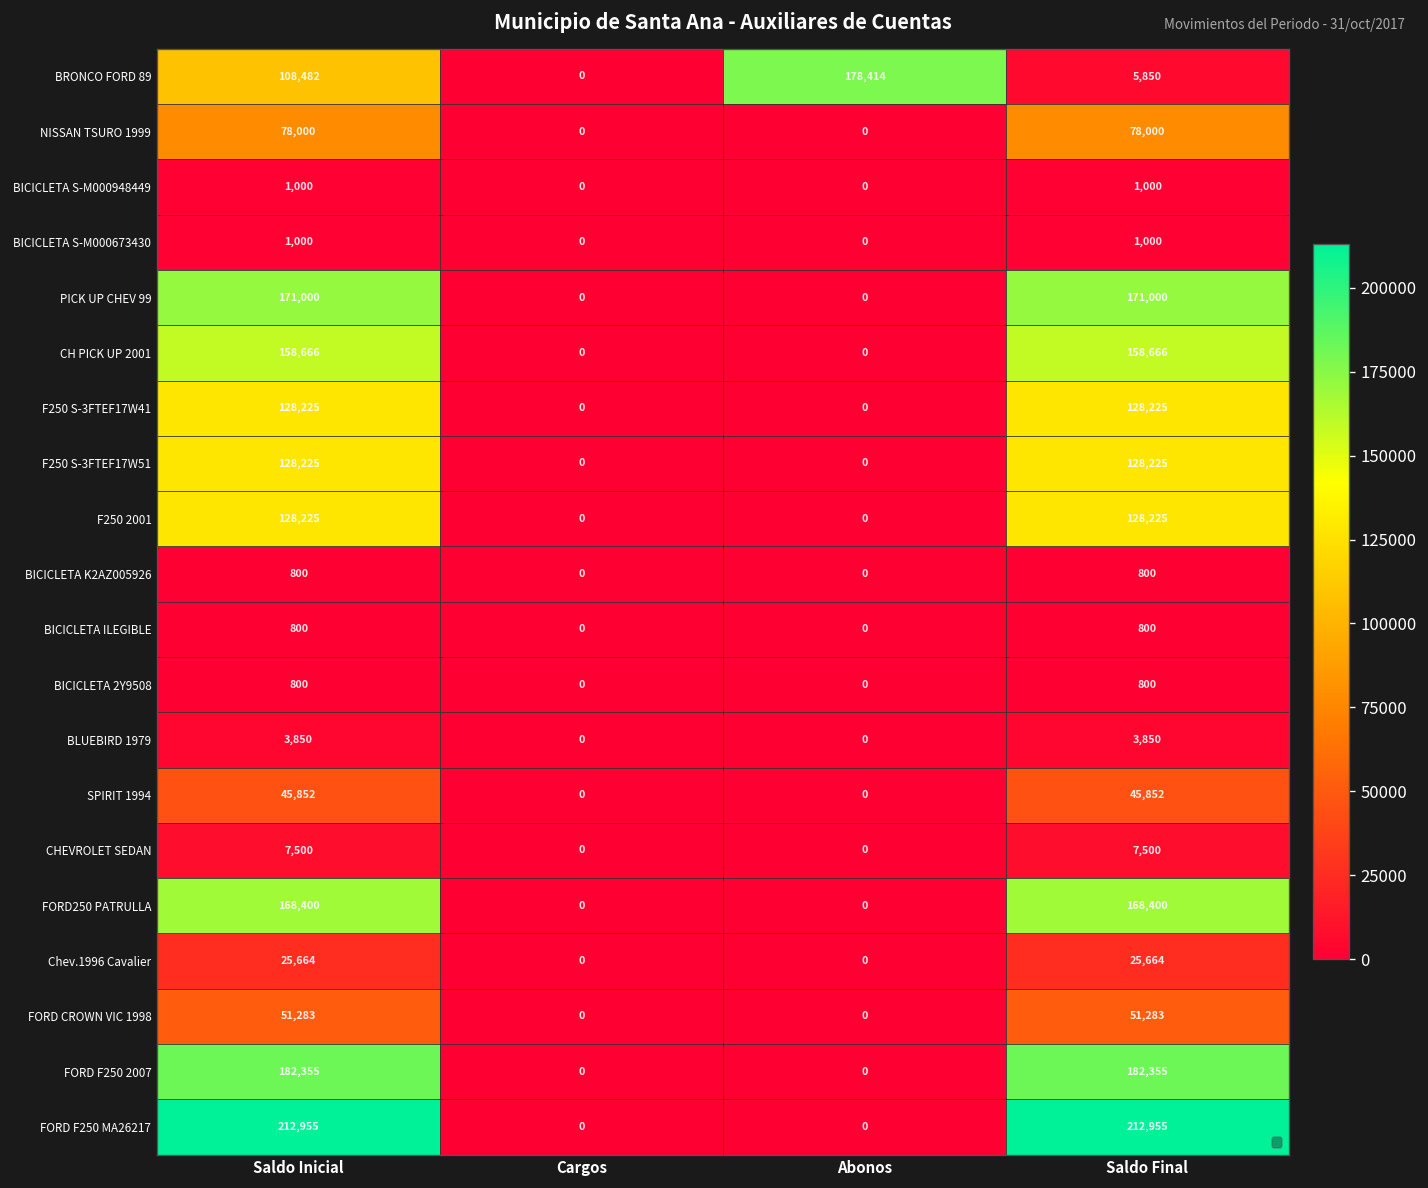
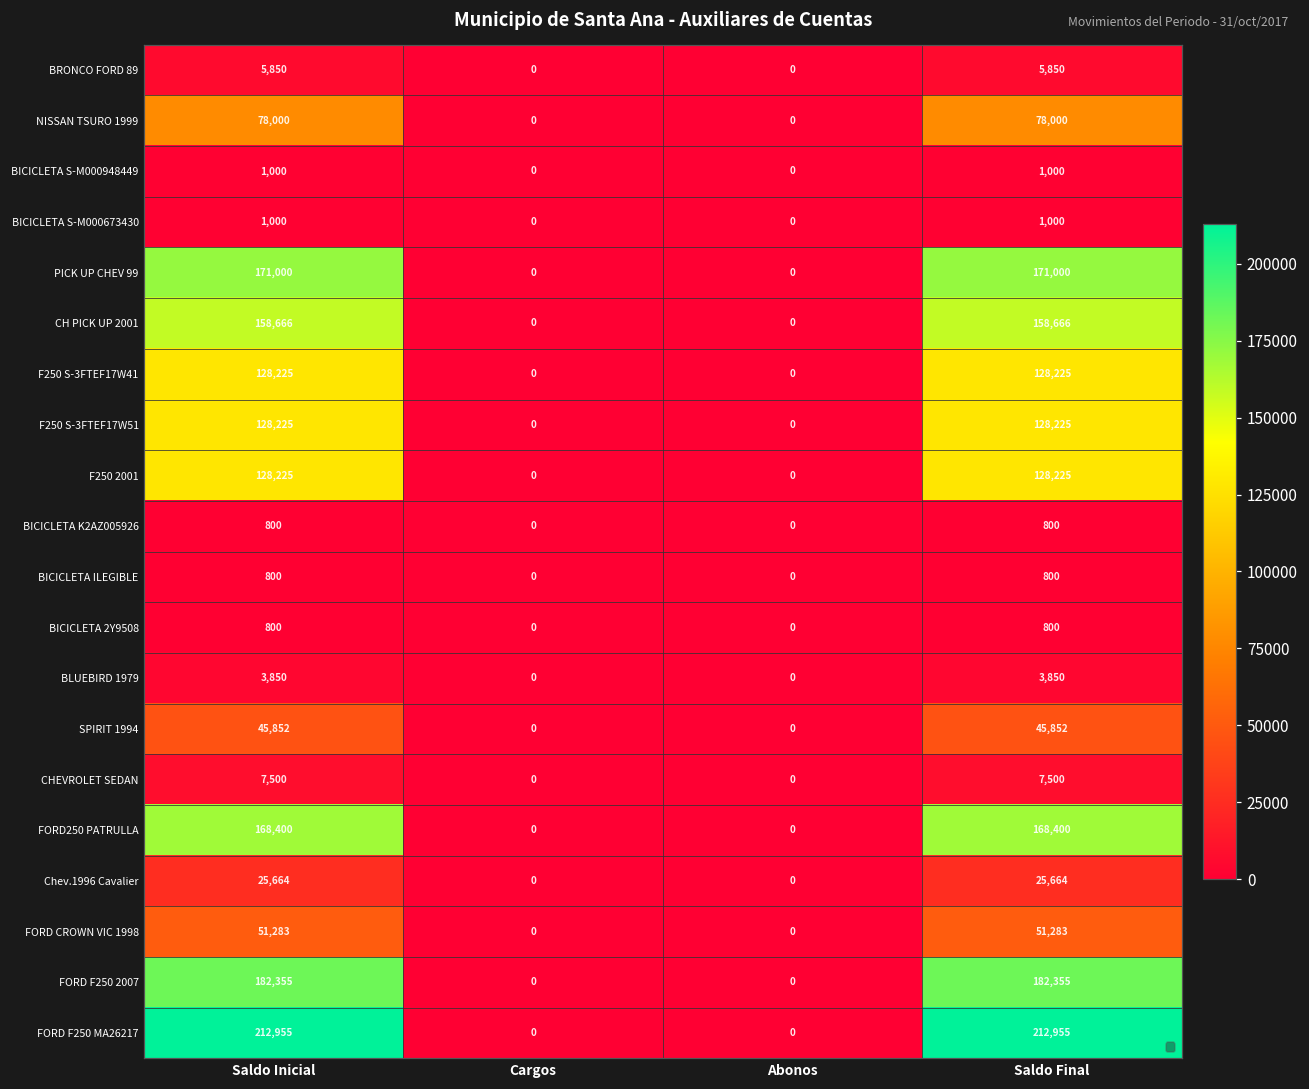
  {
    "BRONCO FORD 89": {
-     "Saldo Inicial": "108,482",
+     "Saldo Inicial": "5,850",
      "Cargos": "0",
-     "Abonos": "178,414",
+     "Abonos": "0",
      "Saldo Final": "5,850"
    },
    "NISSAN TSURO 1999": {
      "Saldo Inicial": "78,000",
      "Cargos": "0",
      "Abonos": "0",
      "Saldo Final": "78,000"
    },
    "BICICLETA S-M000948449": {
      "Saldo Inicial": "1,000",
      "Cargos": "0",
      "Abonos": "0",
      "Saldo Final": "1,000"
    },
    "BICICLETA S-M000673430": {
      "Saldo Inicial": "1,000",
      "Cargos": "0",
      "Abonos": "0",
      "Saldo Final": "1,000"
    },
    "PICK UP CHEV 99": {
      "Saldo Inicial": "171,000",
      "Cargos": "0",
      "Abonos": "0",
      "Saldo Final": "171,000"
    },
    "CH PICK UP 2001": {
      "Saldo Inicial": "158,666",
      "Cargos": "0",
      "Abonos": "0",
      "Saldo Final": "158,666"
    },
    "F250 S-3FTEF17W41": {
      "Saldo Inicial": "128,225",
      "Cargos": "0",
      "Abonos": "0",
      "Saldo Final": "128,225"
    },
    "F250 S-3FTEF17W51": {
      "Saldo Inicial": "128,225",
      "Cargos": "0",
      "Abonos": "0",
      "Saldo Final": "128,225"
    },
    "F250 2001": {
      "Saldo Inicial": "128,225",
      "Cargos": "0",
      "Abonos": "0",
      "Saldo Final": "128,225"
    },
    "BICICLETA K2AZ005926": {
      "Saldo Inicial": "800",
      "Cargos": "0",
      "Abonos": "0",
      "Saldo Final": "800"
    },
    "BICICLETA ILEGIBLE": {
      "Saldo Inicial": "800",
      "Cargos": "0",
      "Abonos": "0",
      "Saldo Final": "800"
    },
    "BICICLETA 2Y9508": {
      "Saldo Inicial": "800",
      "Cargos": "0",
      "Abonos": "0",
      "Saldo Final": "800"
    },
    "BLUEBIRD 1979": {
      "Saldo Inicial": "3,850",
      "Cargos": "0",
      "Abonos": "0",
      "Saldo Final": "3,850"
    },
    "SPIRIT 1994": {
      "Saldo Inicial": "45,852",
      "Cargos": "0",
      "Abonos": "0",
      "Saldo Final": "45,852"
    },
    "CHEVROLET SEDAN": {
      "Saldo Inicial": "7,500",
      "Cargos": "0",
      "Abonos": "0",
      "Saldo Final": "7,500"
    },
    "FORD250 PATRULLA": {
      "Saldo Inicial": "168,400",
      "Cargos": "0",
      "Abonos": "0",
      "Saldo Final": "168,400"
    },
    "Chev.1996 Cavalier": {
      "Saldo Inicial": "25,664",
      "Cargos": "0",
      "Abonos": "0",
      "Saldo Final": "25,664"
    },
    "FORD CROWN VIC 1998": {
      "Saldo Inicial": "51,283",
      "Cargos": "0",
      "Abonos": "0",
      "Saldo Final": "51,283"
    },
    "FORD F250 2007": {
      "Saldo Inicial": "182,355",
      "Cargos": "0",
      "Abonos": "0",
      "Saldo Final": "182,355"
    },
    "FORD F250 MA26217": {
      "Saldo Inicial": "212,955",
      "Cargos": "0",
      "Abonos": "0",
      "Saldo Final": "212,955"
    }
  }
